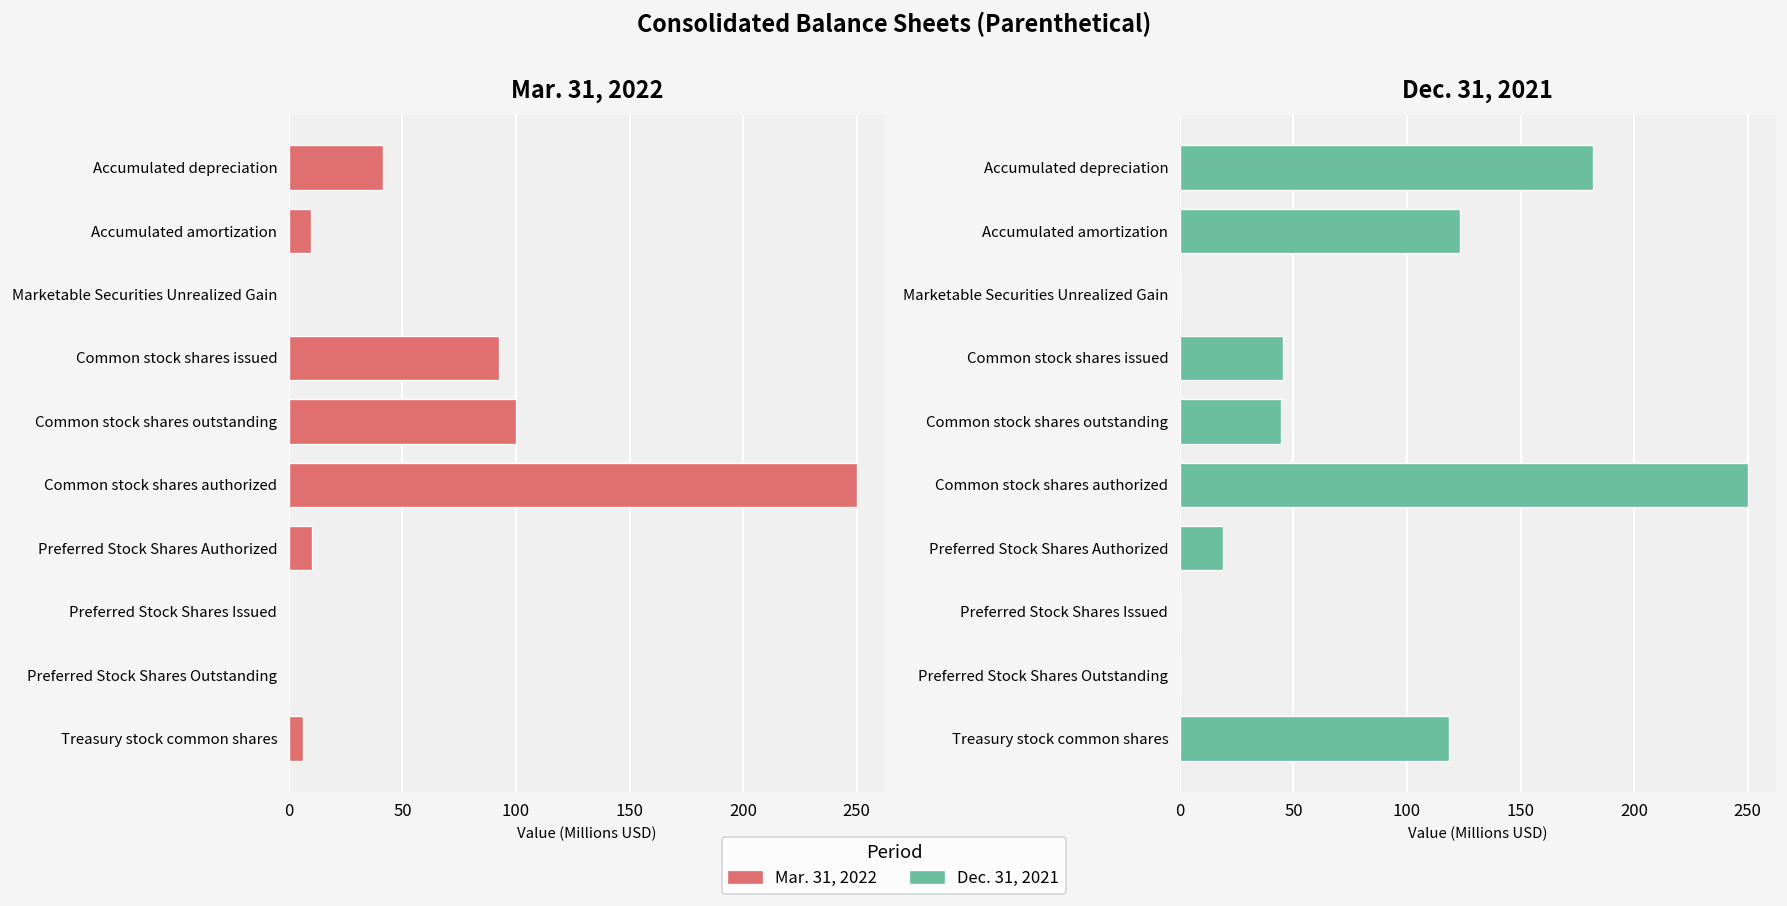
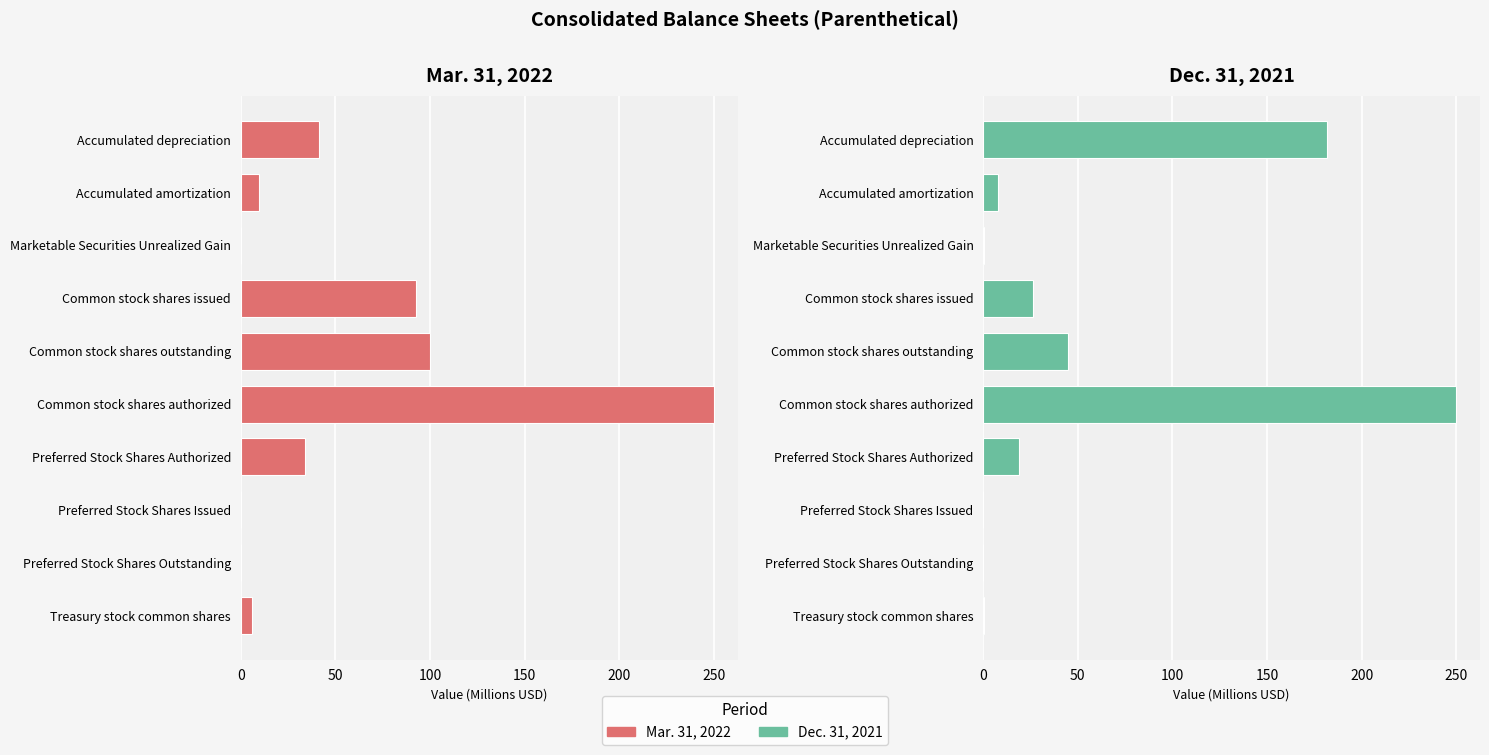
  {
    "Mar. 31, 2022": {
      "Accumulated depreciation": 42,
      "Accumulated amortization": 10,
      "Common stock shares issued": 92,
      "Common stock shares outstanding": 100,
      "Common stock shares authorized": 250,
-     "Preferred Stock Shares Authorized": 10,
+     "Preferred Stock Shares Authorized": 34,
      "Treasury stock common shares": 6
    },
    "Dec. 31, 2021": {
      "Accumulated depreciation": 182,
-     "Accumulated amortization": 123,
-     "Common stock shares issued": 45,
+     "Accumulated amortization": 8,
+     "Common stock shares issued": 26,
      "Common stock shares outstanding": 45,
      "Common stock shares authorized": 250,
      "Preferred Stock Shares Authorized": 19,
-     "Treasury stock common shares": 118
+     "Treasury stock common shares": 1
    }
  }
